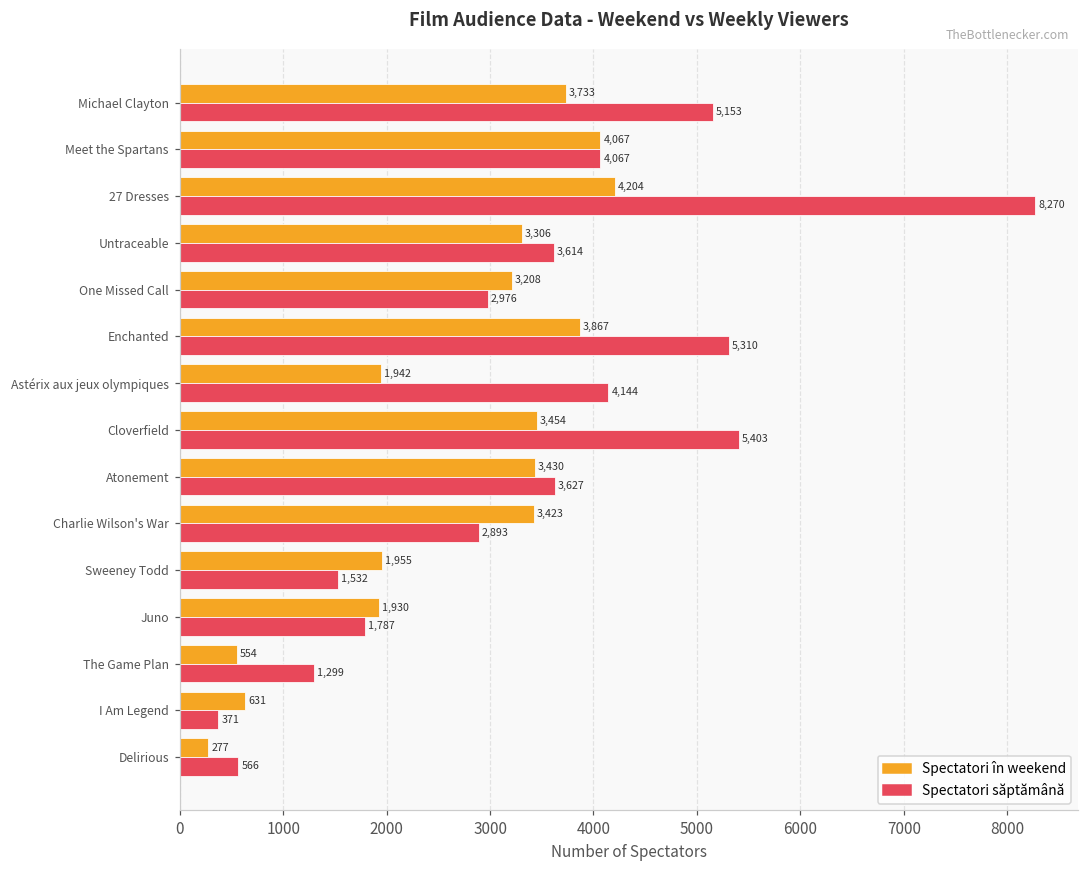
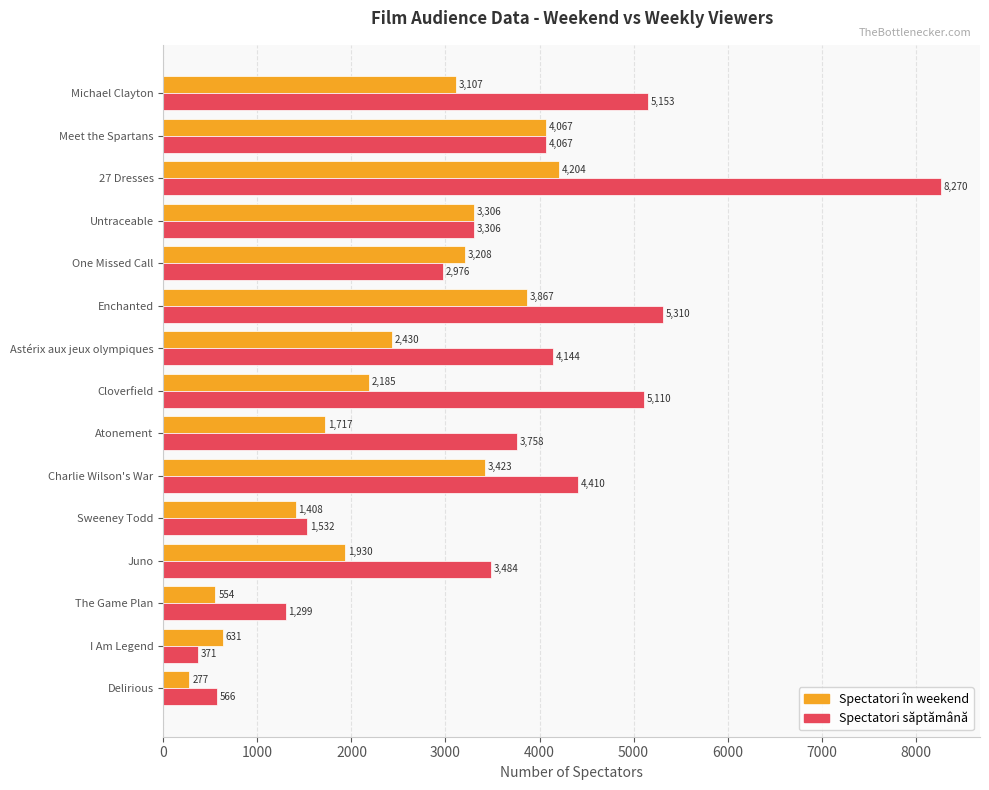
  {
    "Spectatori în weekend": {
-     "Michael Clayton": "3,733",
+     "Michael Clayton": "3,107",
      "Meet the Spartans": "4,067",
      "27 Dresses": "4,204",
      "Untraceable": "3,306",
      "One Missed Call": "3,208",
      "Enchanted": "3,867",
-     "Astérix aux jeux olympiques": "1,942",
-     "Cloverfield": "3,454",
-     "Atonement": "3,430",
+     "Astérix aux jeux olympiques": "2,430",
+     "Cloverfield": "2,185",
+     "Atonement": "1,717",
      "Charlie Wilson's War": "3,423",
-     "Sweeney Todd": "1,955",
+     "Sweeney Todd": "1,408",
      "Juno": "1,930",
      "The Game Plan": "554",
      "I Am Legend": "631",
      "Delirious": "277"
    },
    "Spectatori săptămână": {
      "Michael Clayton": "5,153",
      "Meet the Spartans": "4,067",
      "27 Dresses": "8,270",
-     "Untraceable": "3,614",
+     "Untraceable": "3,306",
      "One Missed Call": "2,976",
      "Enchanted": "5,310",
      "Astérix aux jeux olympiques": "4,144",
-     "Cloverfield": "5,403",
-     "Atonement": "3,627",
-     "Charlie Wilson's War": "2,893",
+     "Cloverfield": "5,110",
+     "Atonement": "3,758",
+     "Charlie Wilson's War": "4,410",
      "Sweeney Todd": "1,532",
-     "Juno": "1,787",
+     "Juno": "3,484",
      "The Game Plan": "1,299",
      "I Am Legend": "371",
      "Delirious": "566"
    }
  }
